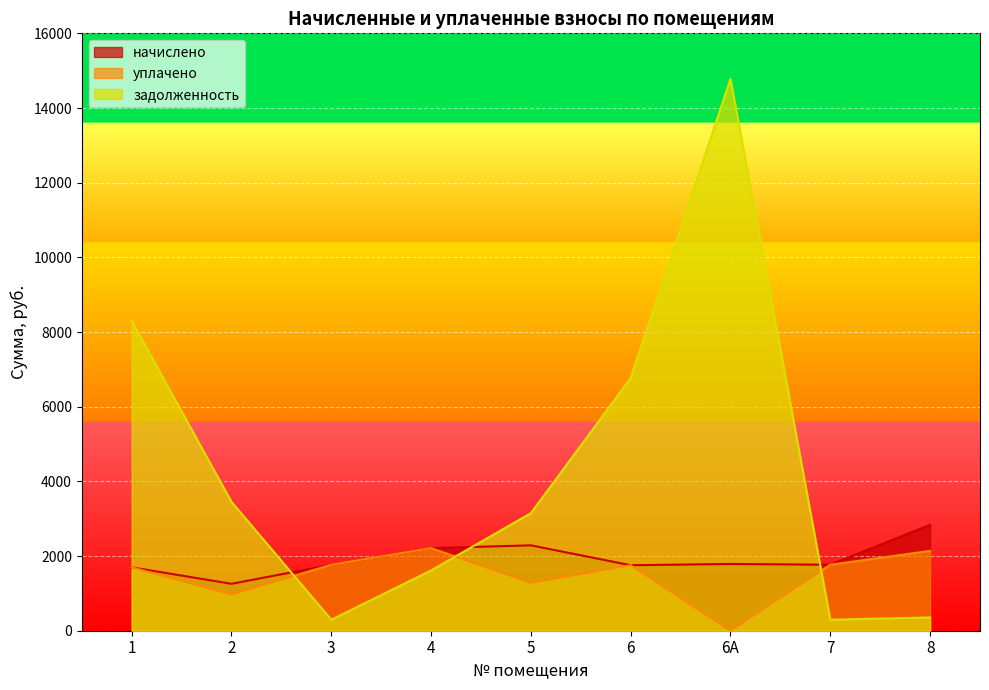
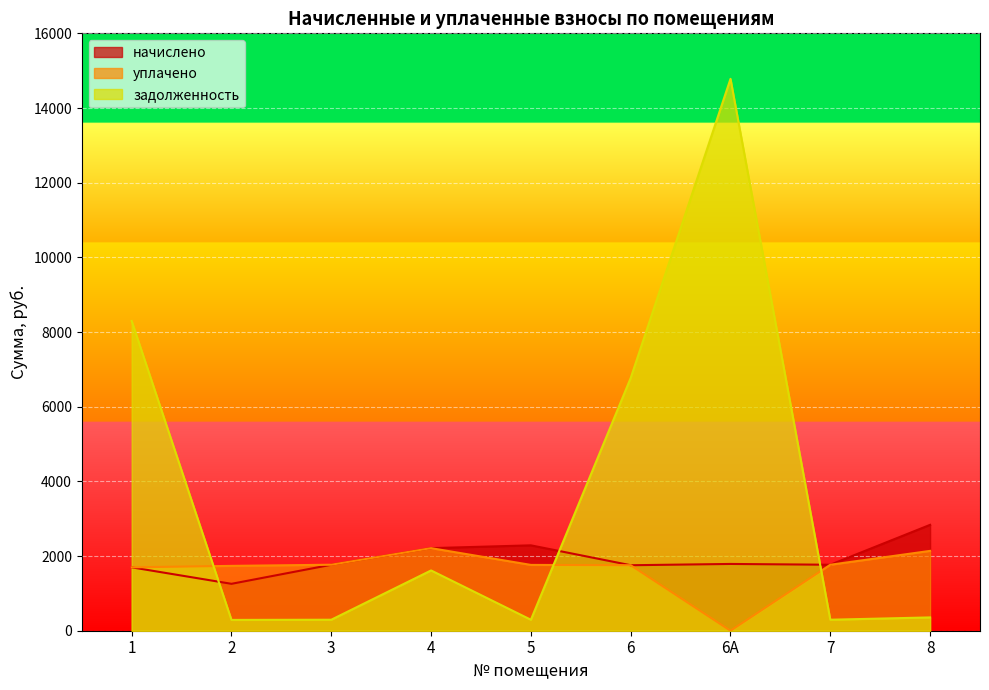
  {
    "начислено": {
      "2": 1300,
      "5": 2300,
      "6А": 1800,
      "8": 2800
    },
    "уплачено": {
-     "2": 1000,
-     "5": 1300,
+     "2": 1700,
+     "5": 1800,
      "6А": 0,
      "8": 2100
    },
    "задолженность": {
      "1": 8300,
-     "2": 3500,
+     "2": 300,
      "3": 300,
      "4": 1600,
-     "5": 3100,
+     "5": 300,
      "6": 6800,
      "6А": 14800,
      "7": 300,
      "8": 400
    }
  }
